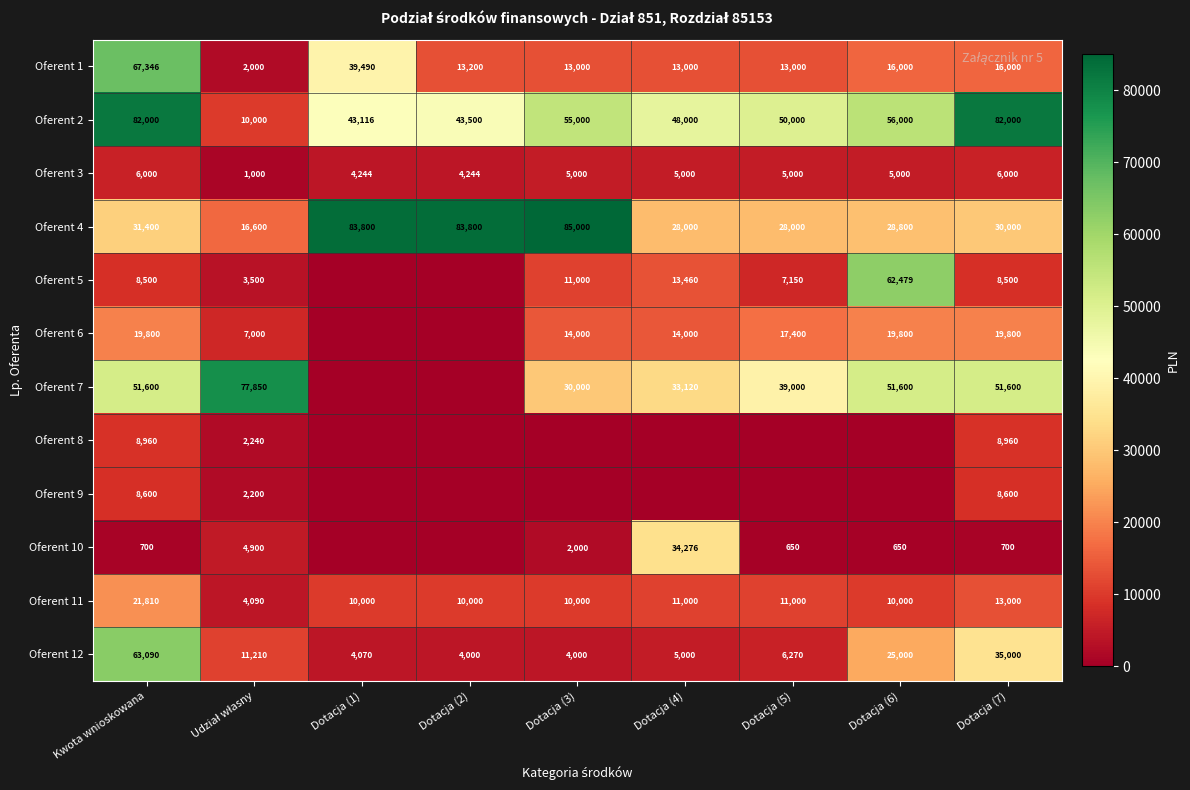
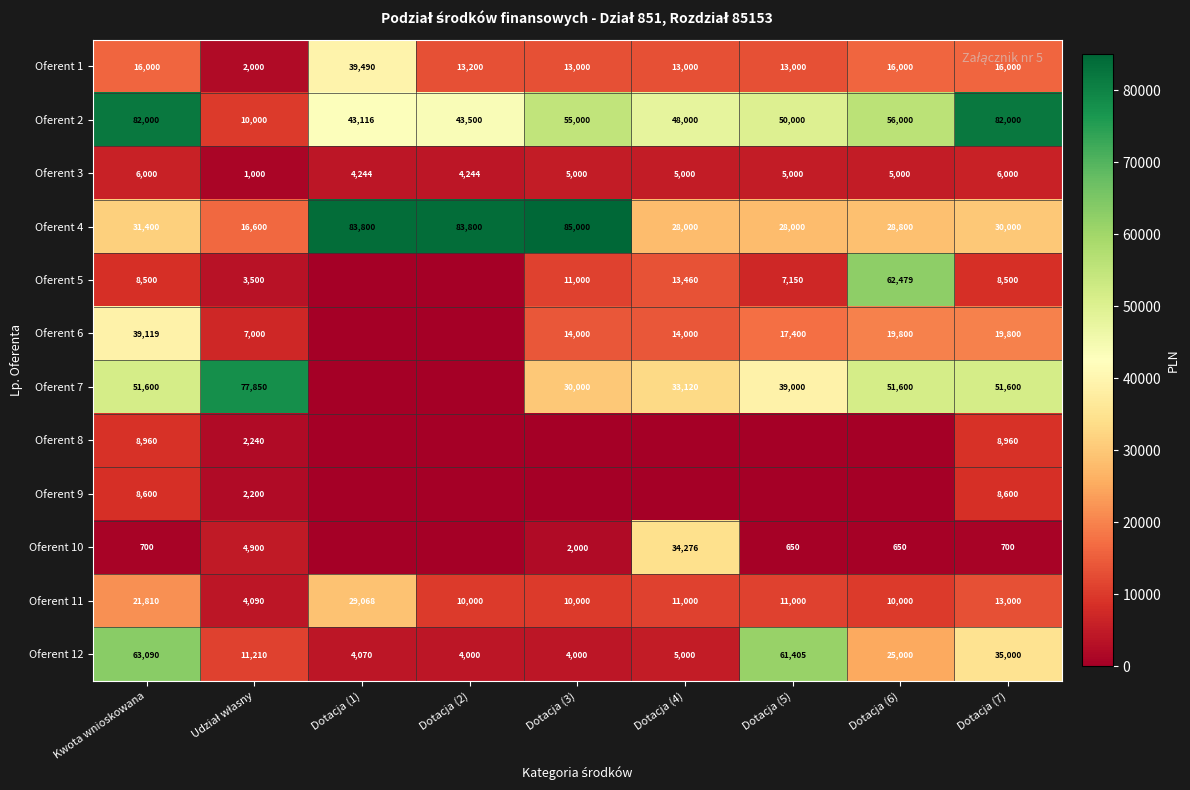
  {
    "Oferent 1": {
-     "Kwota wnioskowana": "67,346",
+     "Kwota wnioskowana": "16,000",
      "Udział własny": "2,000",
      "Dotacja (1)": "39,490",
      "Dotacja (2)": "13,200",
      "Dotacja (3)": "13,000",
      "Dotacja (4)": "13,000",
      "Dotacja (5)": "13,000",
      "Dotacja (6)": "16,000",
      "Dotacja (7)": "5"
    },
    "Oferent 2": {
      "Kwota wnioskowana": "82,000",
      "Udział własny": "10,000",
      "Dotacja (1)": "43,116",
      "Dotacja (2)": "43,500",
      "Dotacja (3)": "55,000",
      "Dotacja (4)": "48,000",
      "Dotacja (5)": "50,000",
      "Dotacja (6)": "56,000",
      "Dotacja (7)": "82,000"
    },
    "Oferent 3": {
      "Kwota wnioskowana": "6,000",
      "Udział własny": "1,000",
      "Dotacja (1)": "4,244",
      "Dotacja (2)": "4,244",
      "Dotacja (3)": "5,000",
      "Dotacja (4)": "5,000",
      "Dotacja (5)": "5,000",
      "Dotacja (6)": "5,000",
      "Dotacja (7)": "6,000"
    },
    "Oferent 4": {
      "Kwota wnioskowana": "31,400",
      "Udział własny": "16,600",
      "Dotacja (1)": "83,800",
      "Dotacja (2)": "83,800",
      "Dotacja (3)": "85,000",
      "Dotacja (4)": "28,000",
      "Dotacja (5)": "28,000",
      "Dotacja (6)": "28,800",
      "Dotacja (7)": "30,000"
    },
    "Oferent 5": {
      "Kwota wnioskowana": "8,500",
      "Udział własny": "3,500",
      "Dotacja (3)": "11,000",
      "Dotacja (4)": "13,460",
      "Dotacja (5)": "7,150",
      "Dotacja (6)": "62,479",
      "Dotacja (7)": "8,500"
    },
    "Oferent 6": {
-     "Kwota wnioskowana": "19,800",
+     "Kwota wnioskowana": "39,119",
      "Udział własny": "7,000",
      "Dotacja (3)": "14,000",
      "Dotacja (4)": "14,000",
      "Dotacja (5)": "17,400",
      "Dotacja (6)": "19,800",
      "Dotacja (7)": "19,800"
    },
    "Oferent 7": {
      "Kwota wnioskowana": "51,600",
      "Udział własny": "77,850",
      "Dotacja (3)": "30,000",
      "Dotacja (4)": "33,120",
      "Dotacja (5)": "39,000",
      "Dotacja (6)": "51,600",
      "Dotacja (7)": "51,600"
    },
    "Oferent 8": {
      "Kwota wnioskowana": "8,960",
      "Udział własny": "2,240",
      "Dotacja (7)": "8,960"
    },
    "Oferent 9": {
      "Kwota wnioskowana": "8,600",
      "Udział własny": "2,200",
      "Dotacja (7)": "8,600"
    },
    "Oferent 10": {
      "Kwota wnioskowana": "700",
      "Udział własny": "4,900",
      "Dotacja (3)": "2,000",
      "Dotacja (4)": "34,276",
      "Dotacja (5)": "650",
      "Dotacja (6)": "650",
      "Dotacja (7)": "700"
    },
    "Oferent 11": {
      "Kwota wnioskowana": "21,810",
      "Udział własny": "4,090",
-     "Dotacja (1)": "10,000",
+     "Dotacja (1)": "29,068",
      "Dotacja (2)": "10,000",
      "Dotacja (3)": "10,000",
      "Dotacja (4)": "11,000",
      "Dotacja (5)": "11,000",
      "Dotacja (6)": "10,000",
      "Dotacja (7)": "13,000"
    },
    "Oferent 12": {
      "Kwota wnioskowana": "63,090",
      "Udział własny": "11,210",
      "Dotacja (1)": "4,070",
      "Dotacja (2)": "4,000",
      "Dotacja (3)": "4,000",
      "Dotacja (4)": "5,000",
-     "Dotacja (5)": "6,270",
+     "Dotacja (5)": "61,405",
      "Dotacja (6)": "25,000",
      "Dotacja (7)": "35,000"
    }
  }
